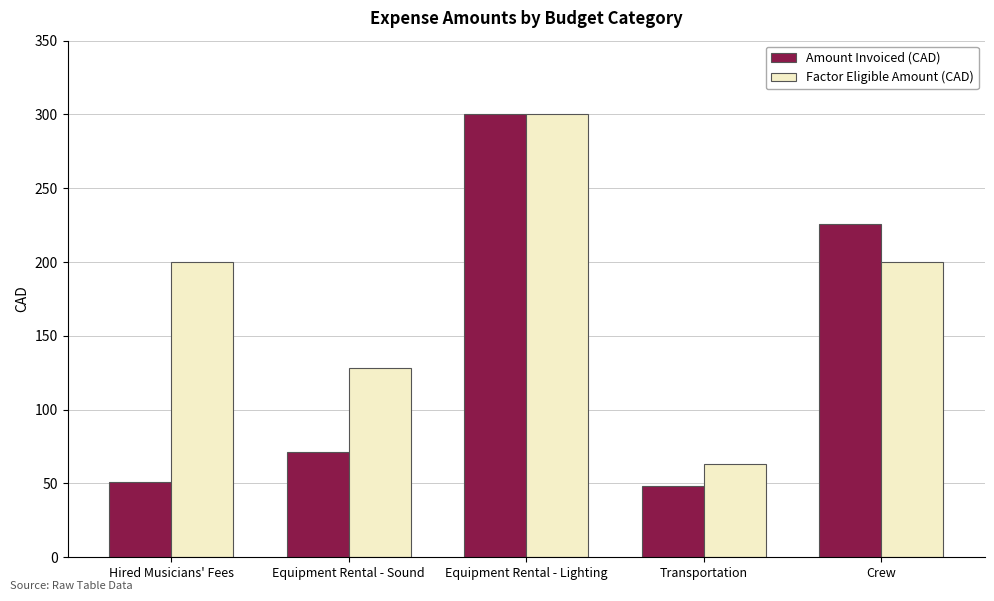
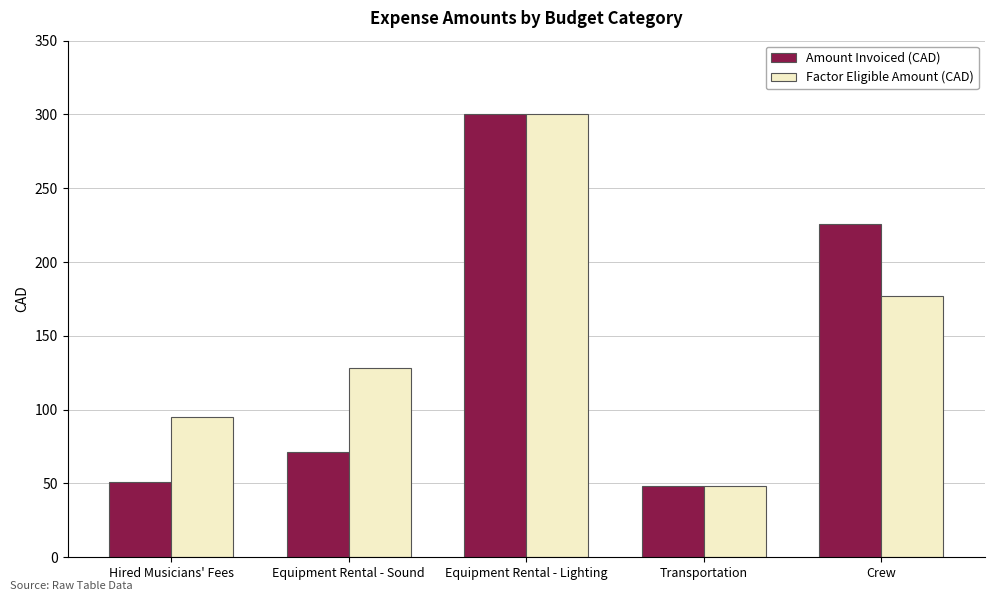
  {
    "Amount Invoiced (CAD)": {
      "Hired Musicians' Fees": 51,
      "Equipment Rental - Sound": 72,
      "Equipment Rental - Lighting": 300,
      "Transportation": 48,
      "Crew": 226
    },
    "Factor Eligible Amount (CAD)": {
-     "Hired Musicians' Fees": 200,
+     "Hired Musicians' Fees": 95,
      "Equipment Rental - Sound": 128,
      "Equipment Rental - Lighting": 300,
-     "Transportation": 63,
-     "Crew": 200
+     "Transportation": 48,
+     "Crew": 177
    }
  }
